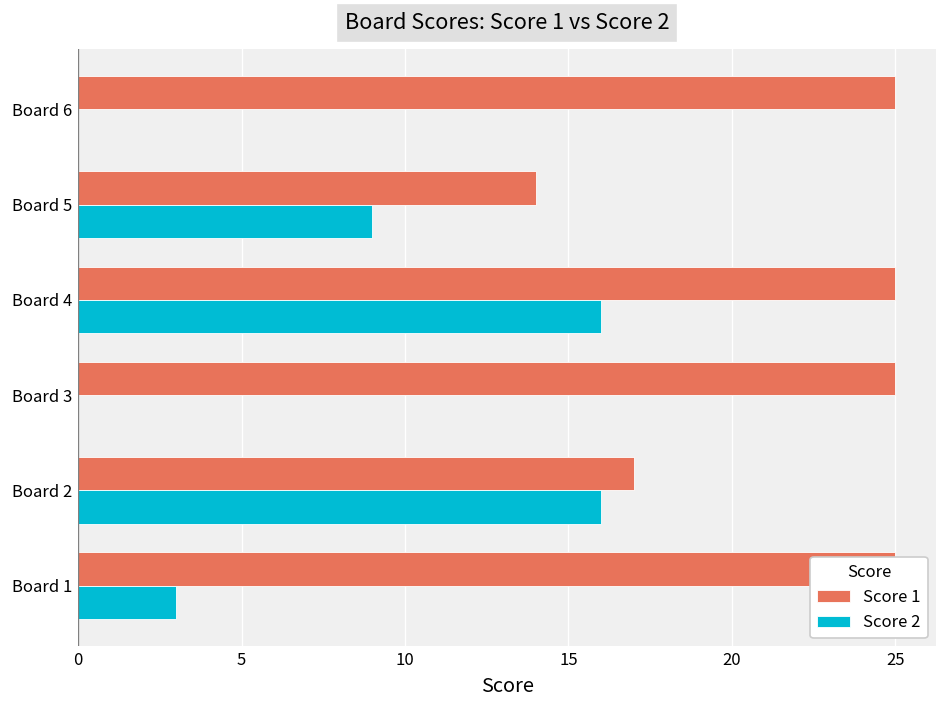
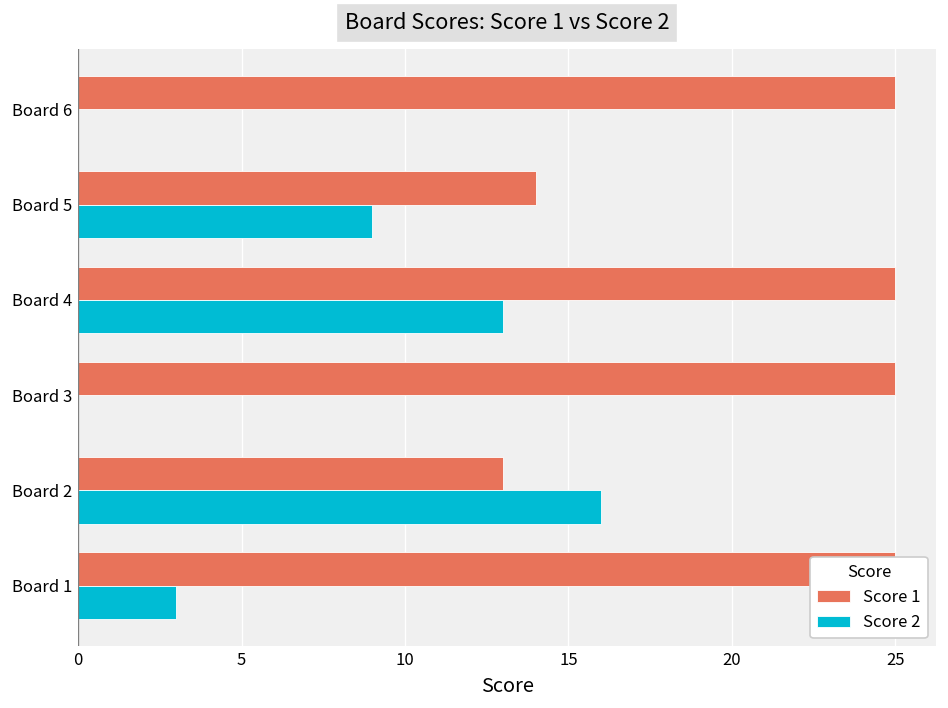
  {
    "Score 1": {
      "Board 6": 25,
      "Board 5": 14,
      "Board 4": 25,
      "Board 3": 25,
-     "Board 2": 17
+     "Board 2": 13
    },
    "Score 2": {
      "Board 6": 0,
      "Board 5": 9,
-     "Board 4": 16,
+     "Board 4": 13,
      "Board 3": 0,
      "Board 2": 16,
      "Board 1": 3
    }
  }
